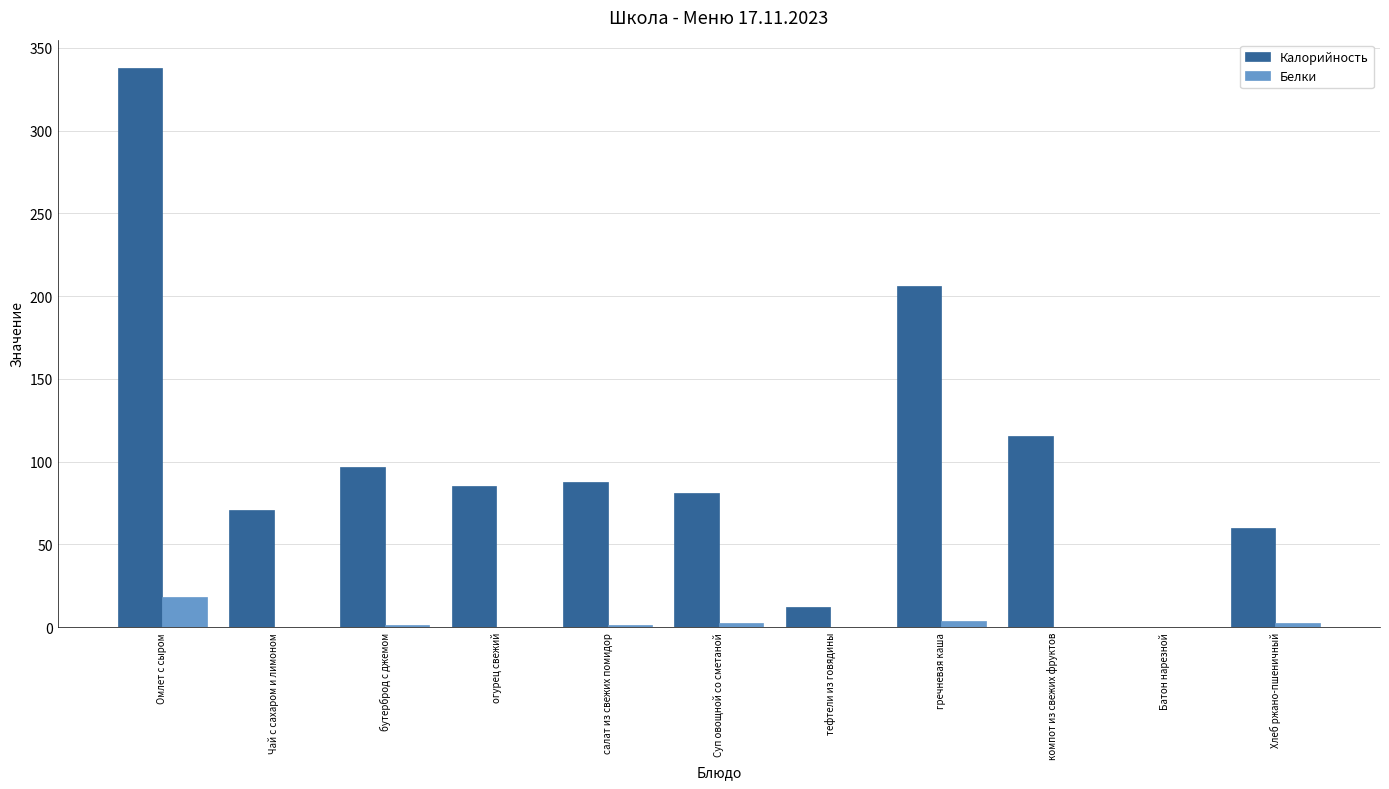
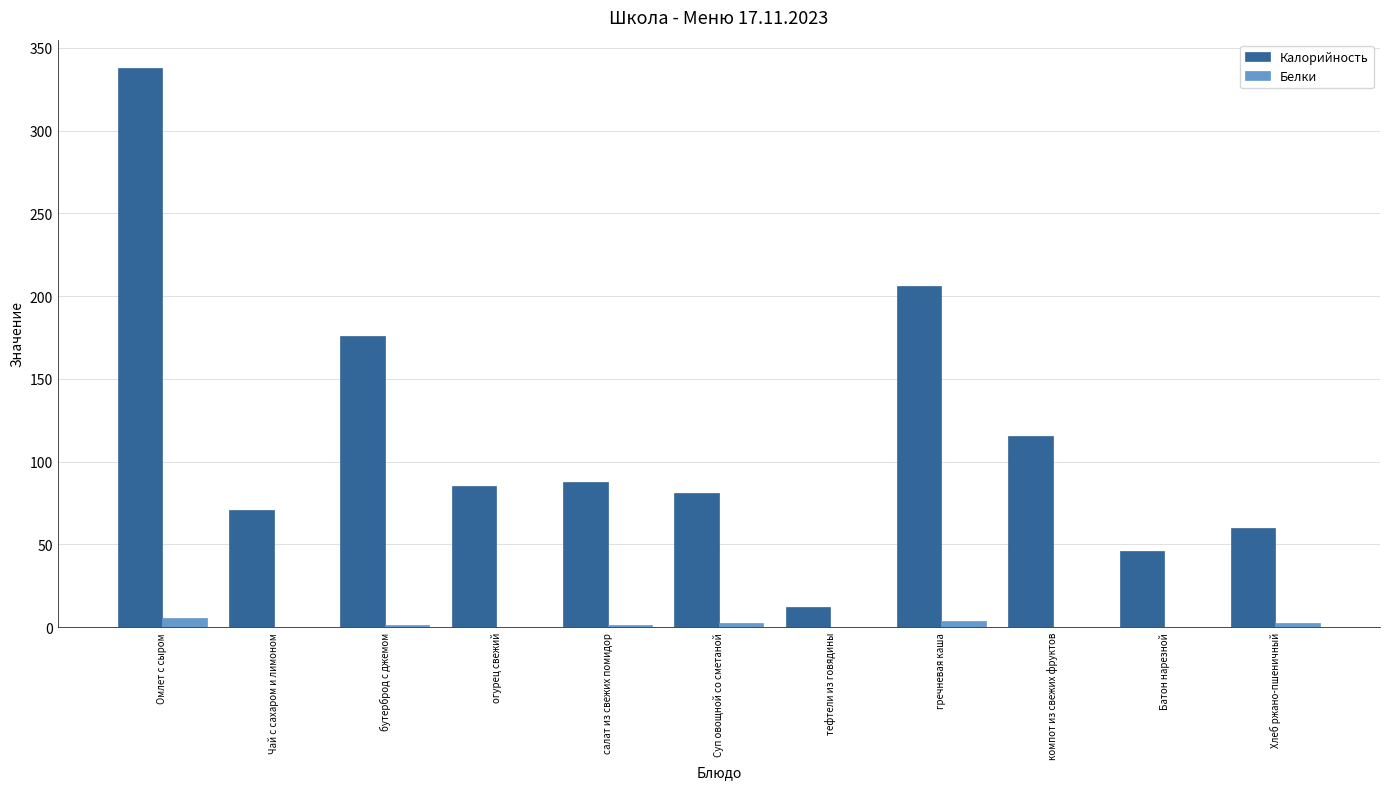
  {
    "Калорийность": {
      "Омлет с сыром": 338,
      "Чай с сахаром и лимоном": 71,
-     "бутерброд с джемом": 97,
+     "бутерброд с джемом": 176,
      "огурец свежий": 85,
      "салат из свежих помидор": 88,
      "Суп овощной со сметаной": 81,
      "тефтели из говядины": 12,
      "гречневая каша": 206,
      "компот из свежих фруктов": 116,
-     "Батон нарезной": 0,
+     "Батон нарезной": 46,
      "Хлеб ржано-пшеничный": 60
    },
    "Белки": {
-     "Омлет с сыром": 18,
+     "Омлет с сыром": 5,
      "Суп овощной со сметаной": 3,
      "тефтели из говядины": 0,
      "гречневая каша": 4,
      "Батон нарезной": 0,
      "Хлеб ржано-пшеничный": 2
    }
  }
